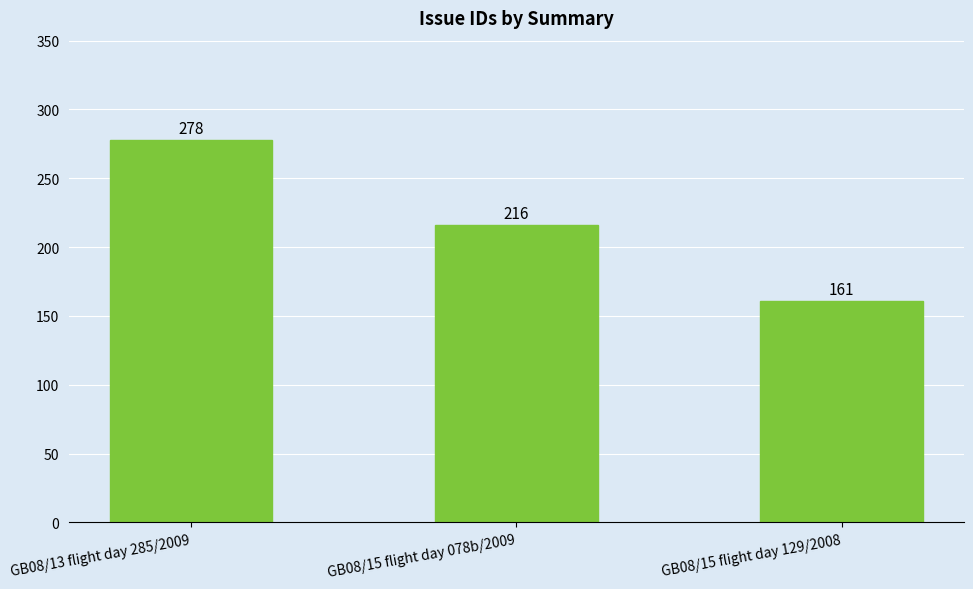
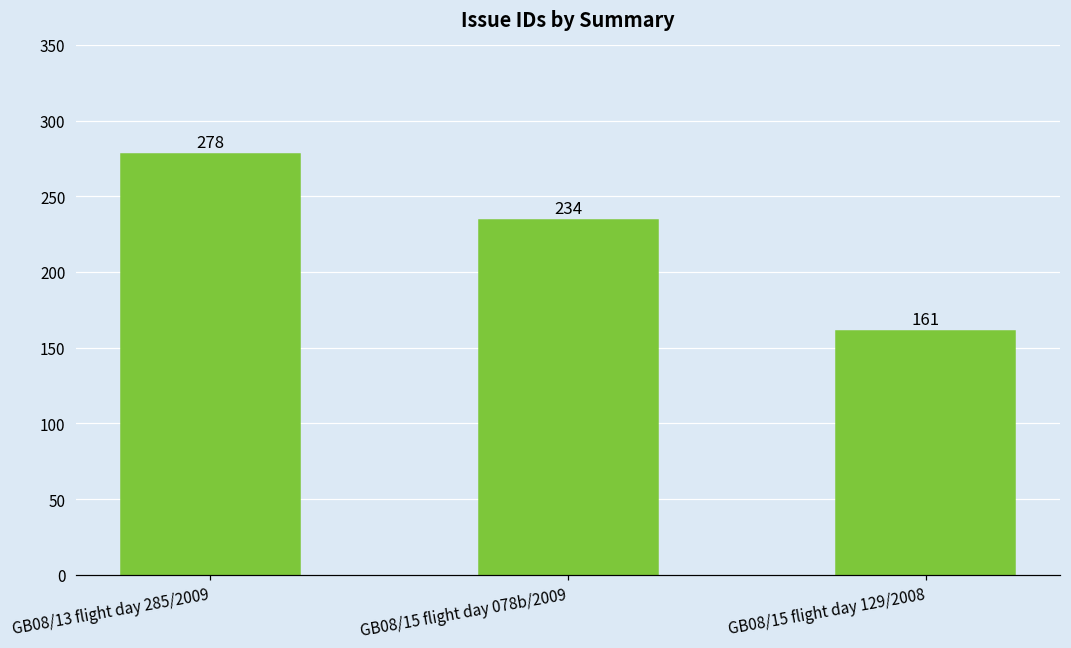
  {
    "GB08/13 flight day 285/2009": 278,
-   "GB08/15 flight day 078b/2009": 216,
+   "GB08/15 flight day 078b/2009": 234,
    "GB08/15 flight day 129/2008": 161
  }
